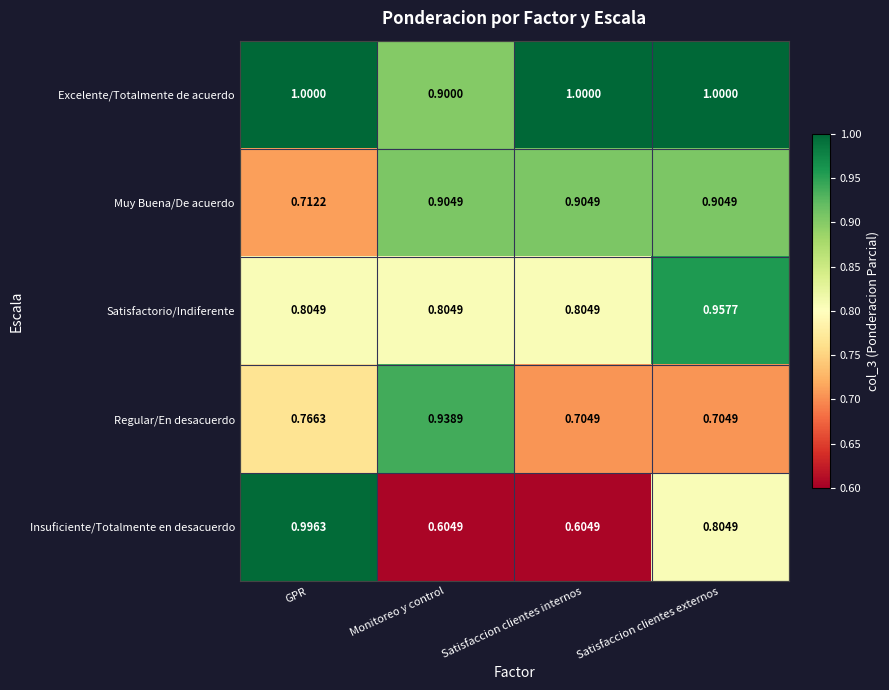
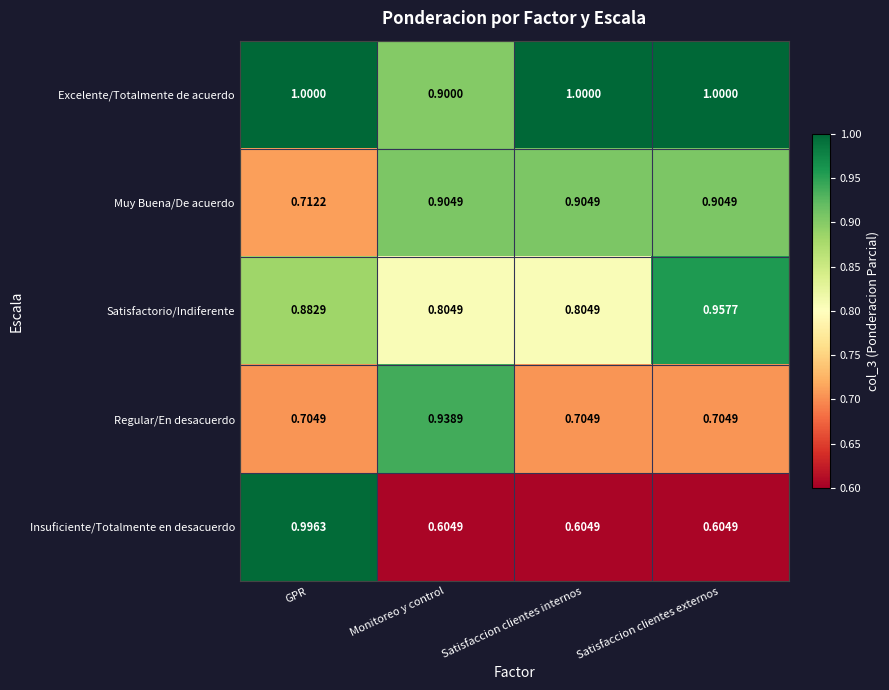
  {
    "Excelente/Totalmente de acuerdo": {
      "GPR": 1.0000,
      "Monitoreo y control": 0.9000,
      "Satisfaccion clientes internos": 1.0000,
      "Satisfaccion clientes externos": 1.0000
    },
    "Muy Buena/De acuerdo": {
      "GPR": 0.7122,
      "Monitoreo y control": 0.9049,
      "Satisfaccion clientes internos": 0.9049,
      "Satisfaccion clientes externos": 0.9049
    },
    "Satisfactorio/Indiferente": {
-     "GPR": 0.8049,
+     "GPR": 0.8829,
      "Monitoreo y control": 0.8049,
      "Satisfaccion clientes internos": 0.8049,
      "Satisfaccion clientes externos": 0.9577
    },
    "Regular/En desacuerdo": {
-     "GPR": 0.7663,
+     "GPR": 0.7049,
      "Monitoreo y control": 0.9389,
      "Satisfaccion clientes internos": 0.7049,
      "Satisfaccion clientes externos": 0.7049
    },
    "Insuficiente/Totalmente en desacuerdo": {
      "GPR": 0.9963,
      "Monitoreo y control": 0.6049,
      "Satisfaccion clientes internos": 0.6049,
-     "Satisfaccion clientes externos": 0.8049
+     "Satisfaccion clientes externos": 0.6049
    }
  }
